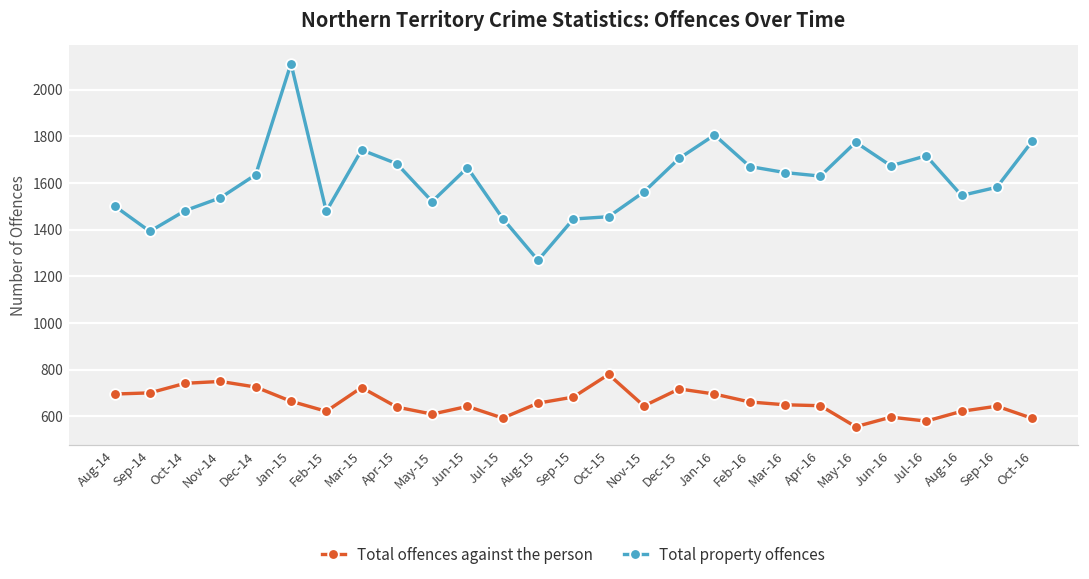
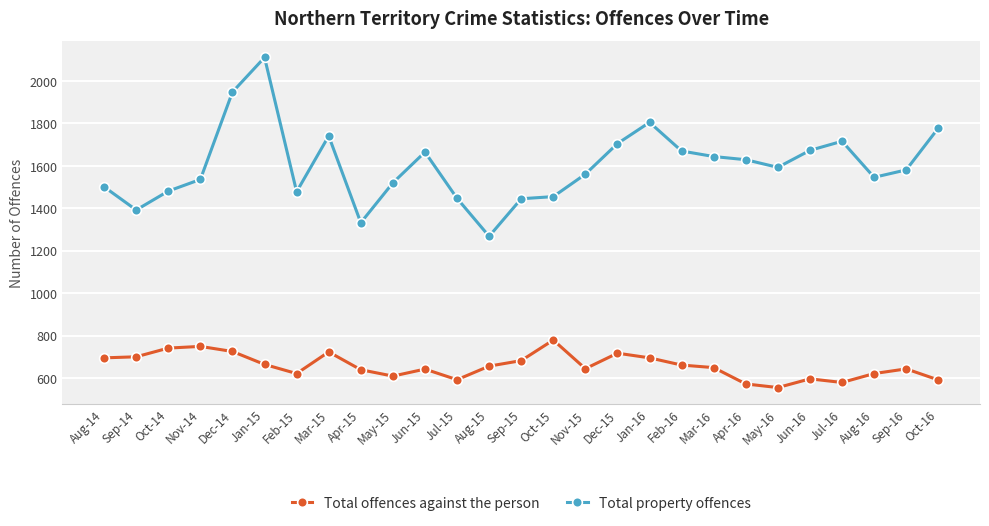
  {
    "Total offences against the person": {
      "Aug-14": 700,
      "Sep-14": 700,
      "Oct-14": 740,
      "Nov-14": 750,
      "Dec-14": 730,
      "Jan-15": 660,
      "Feb-15": 620,
      "Mar-15": 720,
      "Apr-15": 640,
      "May-15": 610,
      "Jun-15": 640,
      "Jul-15": 590,
      "Aug-15": 660,
      "Sep-15": 680,
      "Oct-15": 780,
      "Nov-15": 640,
      "Dec-15": 720,
      "Jan-16": 700,
      "Feb-16": 660,
      "Mar-16": 650,
-     "Apr-16": 650,
+     "Apr-16": 570,
      "May-16": 560,
      "Jun-16": 600,
      "Jul-16": 580,
      "Aug-16": 620,
      "Sep-16": 640,
      "Oct-16": 590
    },
    "Total property offences": {
      "Aug-14": 1500,
      "Sep-14": 1390,
      "Oct-14": 1480,
      "Nov-14": 1540,
-     "Dec-14": 1640,
+     "Dec-14": 1950,
      "Jan-15": 2110,
      "Feb-15": 1480,
      "Mar-15": 1740,
-     "Apr-15": 1680,
+     "Apr-15": 1330,
      "May-15": 1520,
      "Jun-15": 1670,
      "Jul-15": 1450,
      "Aug-15": 1270,
      "Sep-15": 1450,
      "Oct-15": 1460,
      "Nov-15": 1560,
      "Dec-15": 1710,
      "Jan-16": 1810,
      "Feb-16": 1670,
      "Mar-16": 1640,
      "Apr-16": 1630,
-     "May-16": 1770,
+     "May-16": 1590,
      "Jun-16": 1670,
      "Jul-16": 1720,
      "Aug-16": 1550,
      "Sep-16": 1580,
      "Oct-16": 1780
    }
  }
